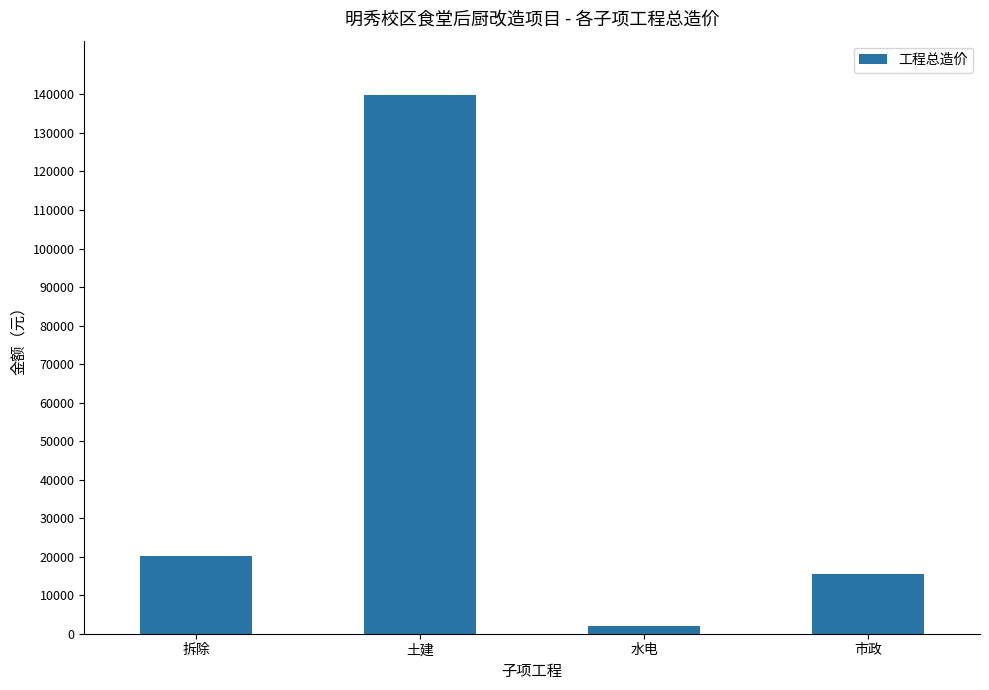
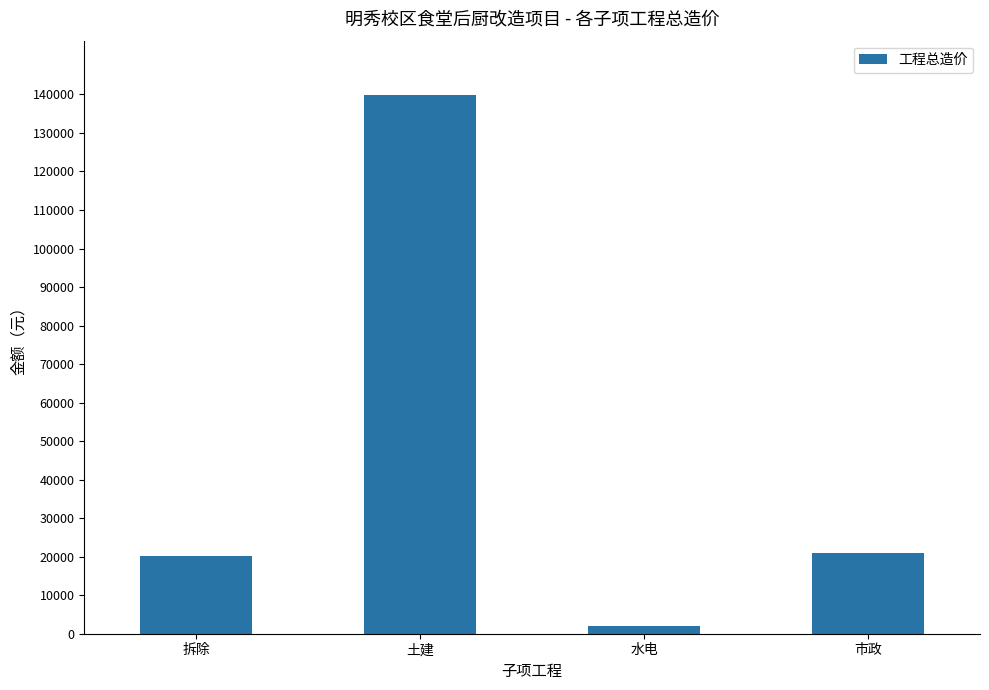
  {
    "拆除": 20000,
    "土建": 140000,
    "水电": 2000,
-   "市政": 15000
+   "市政": 21000
  }
